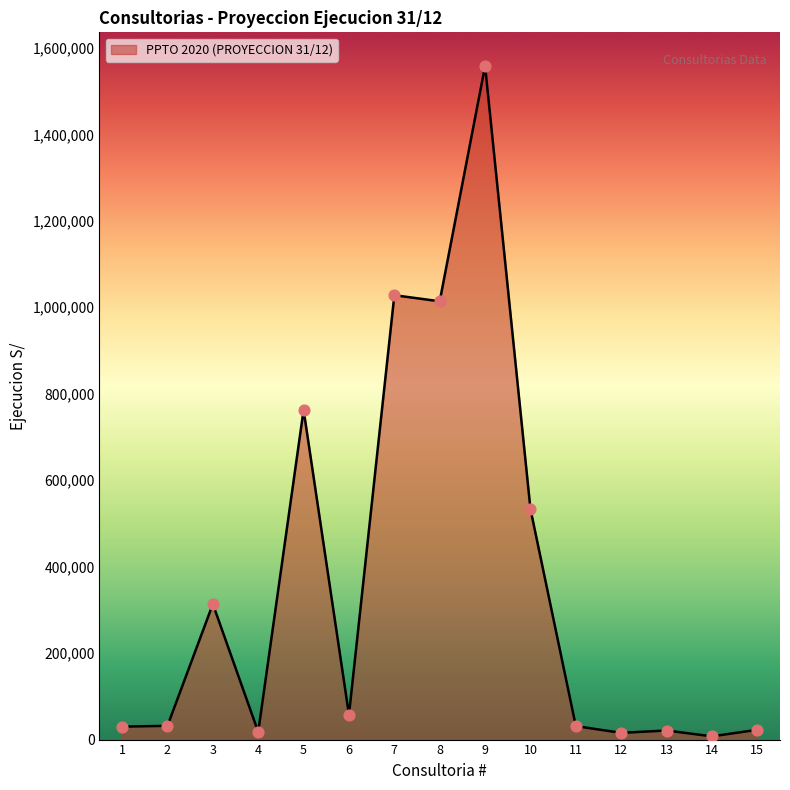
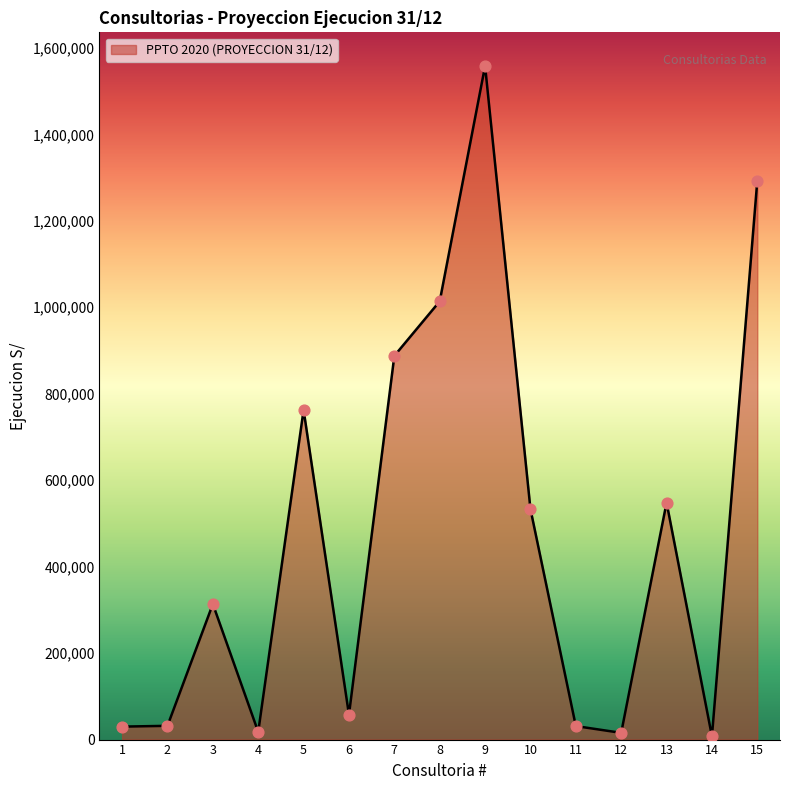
  {
    "1": "30,000",
    "2": "30,000",
    "3": "310,000",
    "4": "20,000",
    "5": "760,000",
    "6": "60,000",
-   "7": "1,030,000",
+   "7": "890,000",
    "8": "1,010,000",
    "9": "1,560,000",
    "10": "530,000",
    "11": "30,000",
    "12": "20,000",
-   "13": "20,000",
+   "13": "550,000",
    "14": "10,000",
-   "15": "20,000"
+   "15": "1,290,000"
  }
